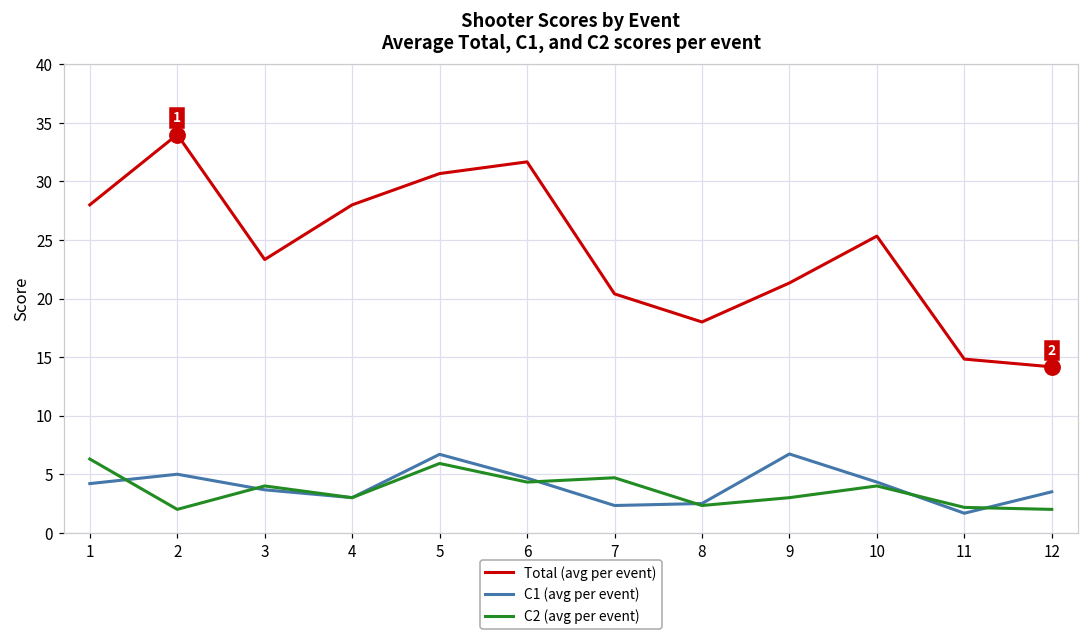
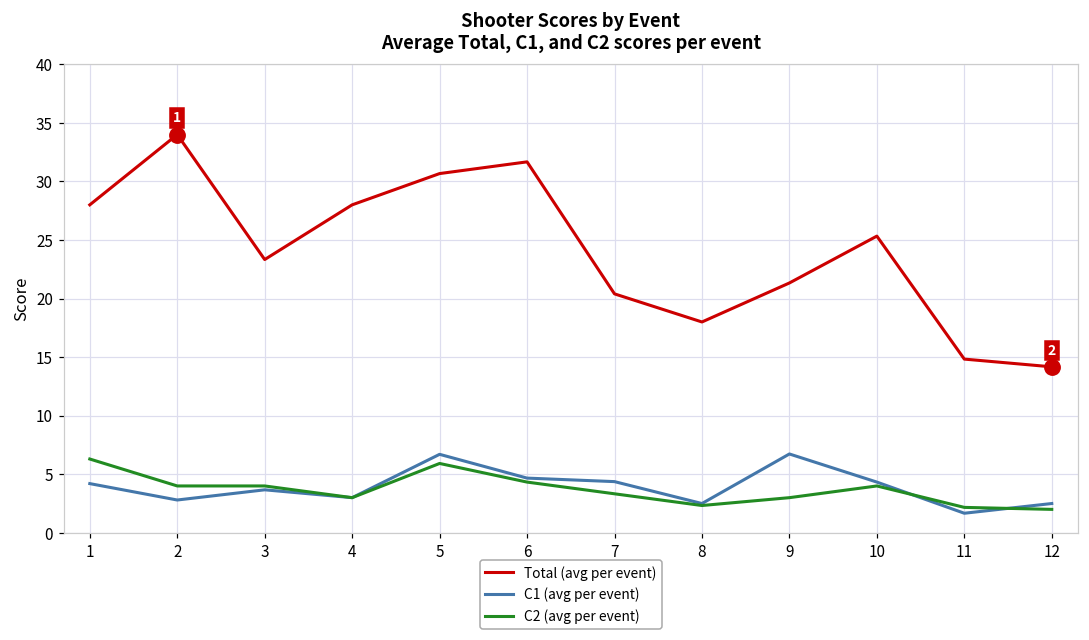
  {
    "C1 (avg per event)": {
      "1": 4.2,
-     "2": 5.0,
+     "2": 2.8,
      "3": 3.7,
      "5": 6.7,
      "6": 4.7,
-     "7": 2.3,
+     "7": 4.4,
      "9": 6.7,
      "10": 4.3,
      "11": 1.7,
-     "12": 3.5
+     "12": 2.5
    },
    "C2 (avg per event)": {
      "1": 6.3,
-     "2": 2,
+     "2": 4,
      "3": 4.0,
      "5": 5.9,
      "6": 4.3,
-     "7": 4.7,
+     "7": 3.3,
      "9": 3.0,
      "10": 4.0,
      "11": 2.2,
      "12": 2.0
    }
  }
